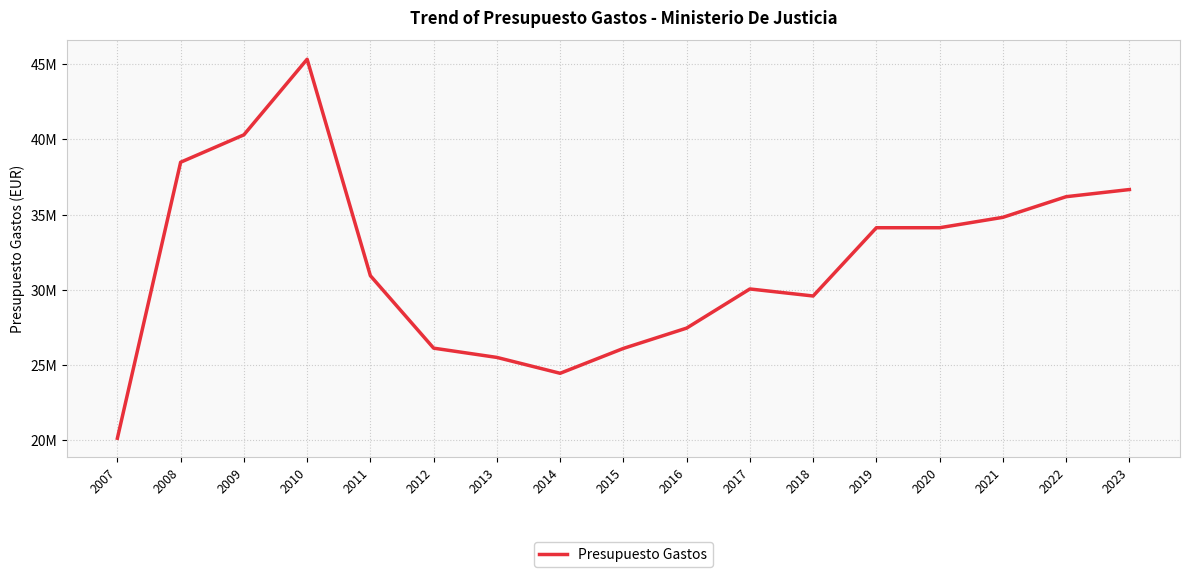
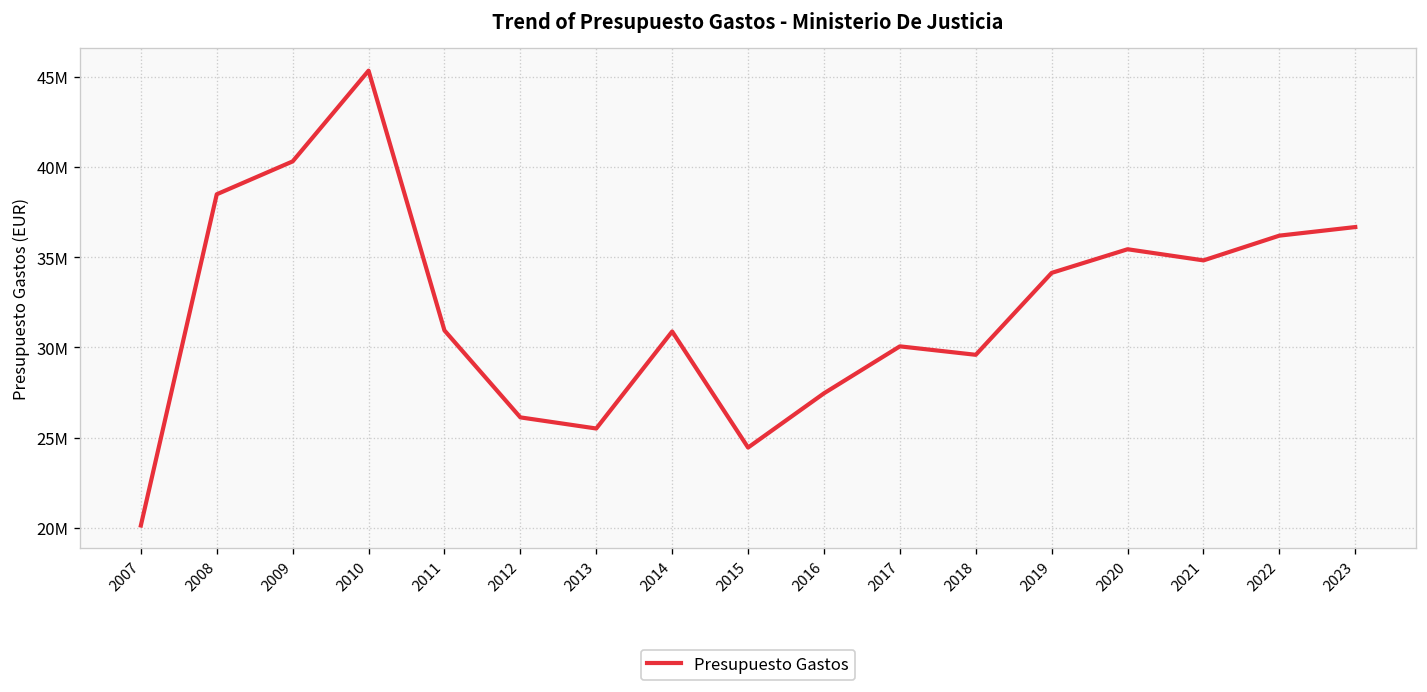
  {
    "2007": 20100000,
    "2008": 38500000,
    "2009": 40300000,
    "2010": 45300000,
    "2011": 30900000,
    "2012": 26100000,
    "2013": 25500000,
-   "2014": 24500000,
-   "2015": 26100000,
+   "2014": 30900000,
+   "2015": 24500000,
    "2016": 27500000,
    "2017": 30100000,
    "2018": 29600000,
    "2019": 34100000,
-   "2020": 34100000,
+   "2020": 35400000,
    "2021": 34800000,
    "2022": 36200000,
    "2023": 36700000
  }
